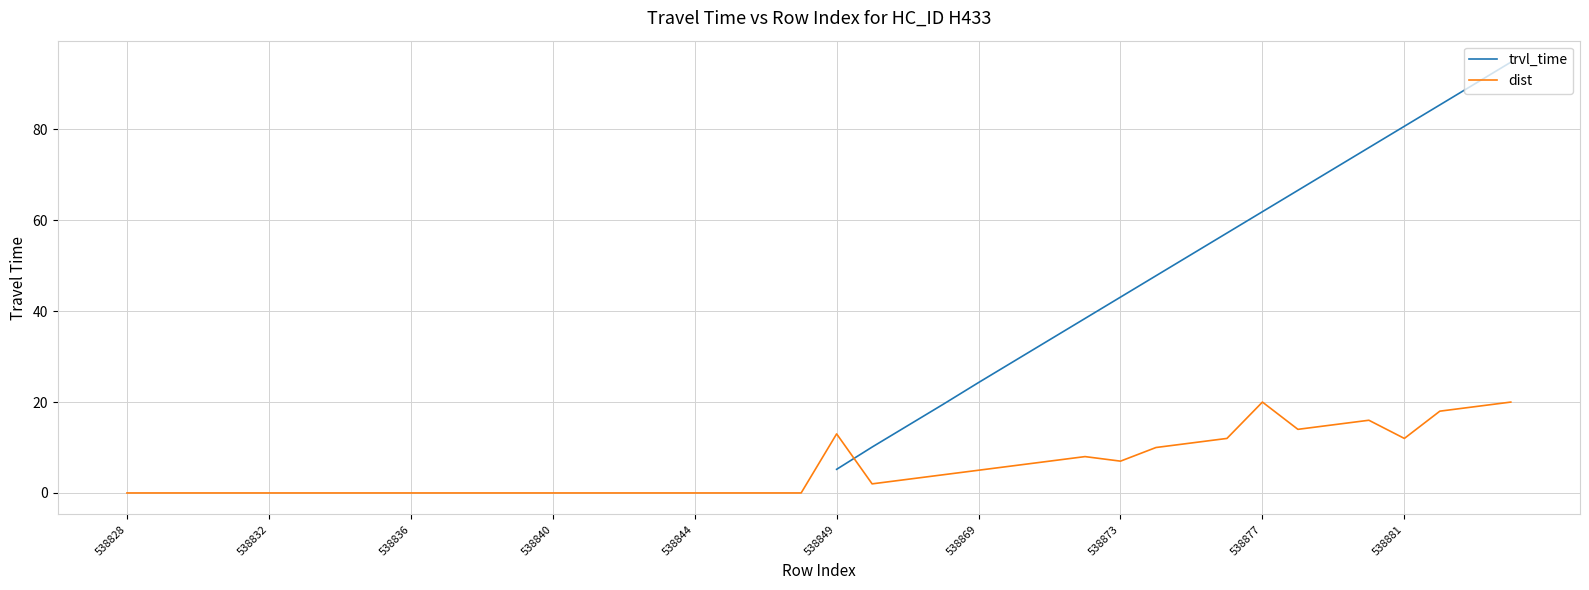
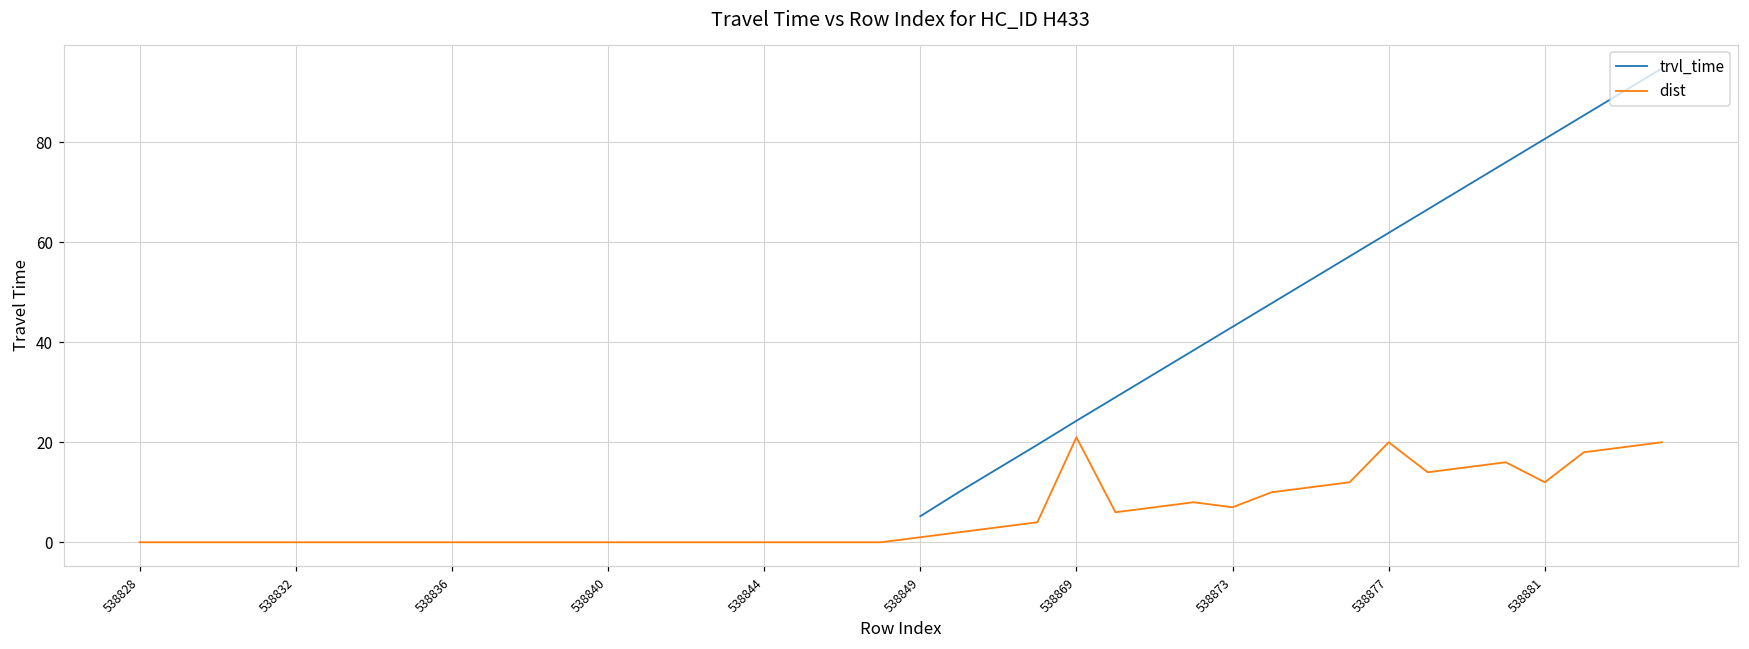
  {
    "trvl_time": {
      "538849": 5,
      "538869": 24,
      "538873": 43,
      "538877": 62,
      "538881": 81
    },
    "dist": {
      "538828": 0,
      "538832": 0,
      "538836": 0,
      "538840": 0,
      "538844": 0,
-     "538849": 13,
-     "538869": 5,
+     "538849": 1,
+     "538869": 21,
      "538873": 7,
      "538877": 20,
      "538881": 12
    }
  }
